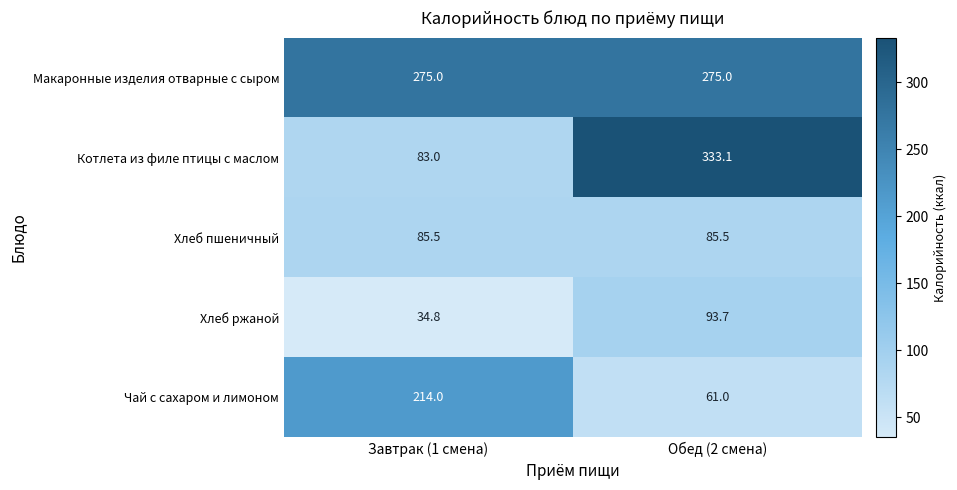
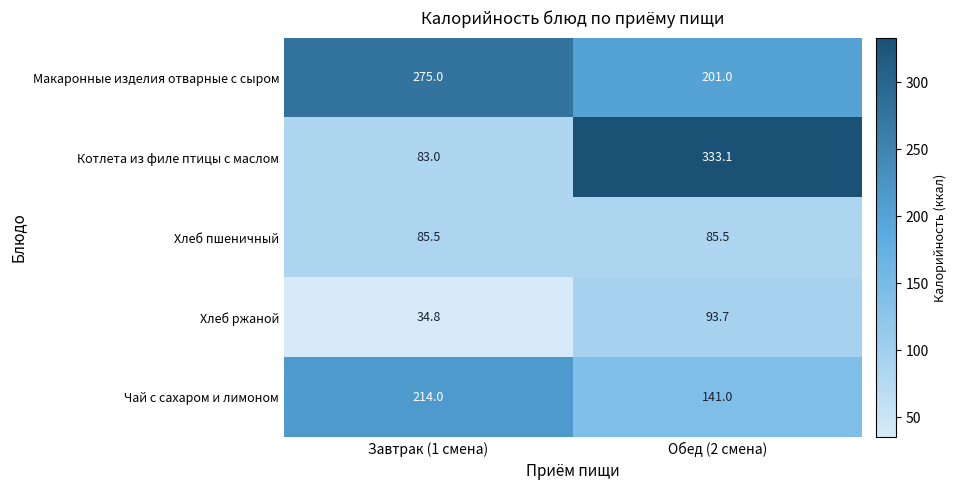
  {
    "Макаронные изделия отварные с сыром": {
      "Завтрак (1 смена)": 275.0,
-     "Обед (2 смена)": 275.0
+     "Обед (2 смена)": 201.0
    },
    "Котлета из филе птицы с маслом": {
      "Завтрак (1 смена)": 83.0,
      "Обед (2 смена)": 333.1
    },
    "Хлеб пшеничный": {
      "Завтрак (1 смена)": 85.5,
      "Обед (2 смена)": 85.5
    },
    "Хлеб ржаной": {
      "Завтрак (1 смена)": 34.8,
      "Обед (2 смена)": 93.7
    },
    "Чай с сахаром и лимоном": {
      "Завтрак (1 смена)": 214.0,
-     "Обед (2 смена)": 61.0
+     "Обед (2 смена)": 141.0
    }
  }
